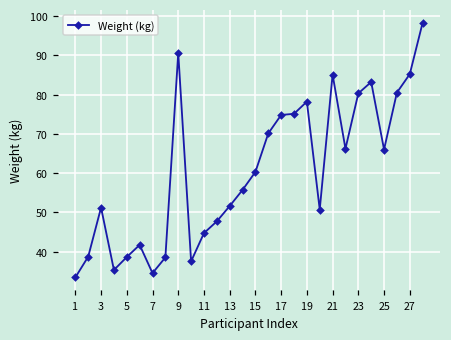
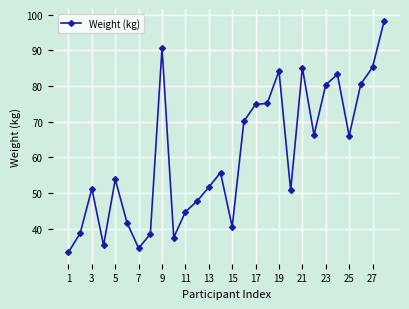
  {
    "1": 33,
    "3": 51,
-   "5": 39,
+   "5": 54,
    "7": 35,
    "9": 91,
    "11": 45,
    "13": 52,
-   "15": 60,
+   "15": 41,
    "17": 75,
-   "19": 78,
+   "19": 84,
    "21": 85,
    "23": 80,
    "25": 66,
    "27": 85
  }
